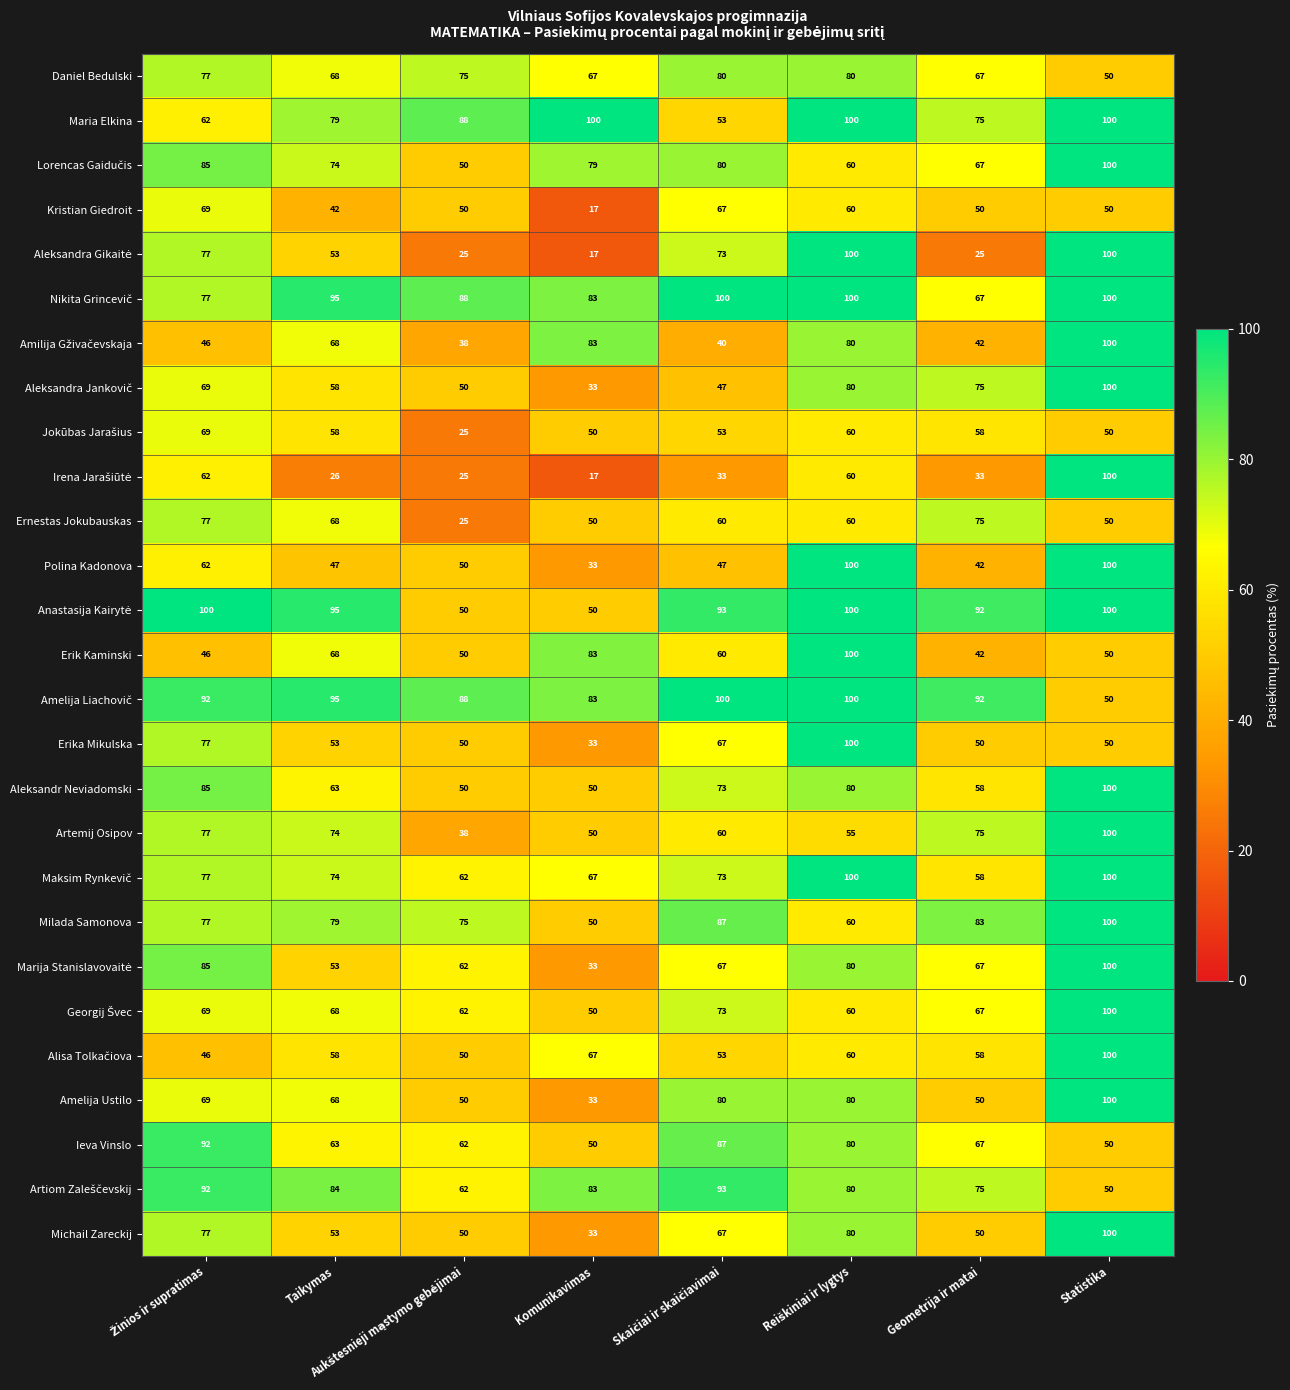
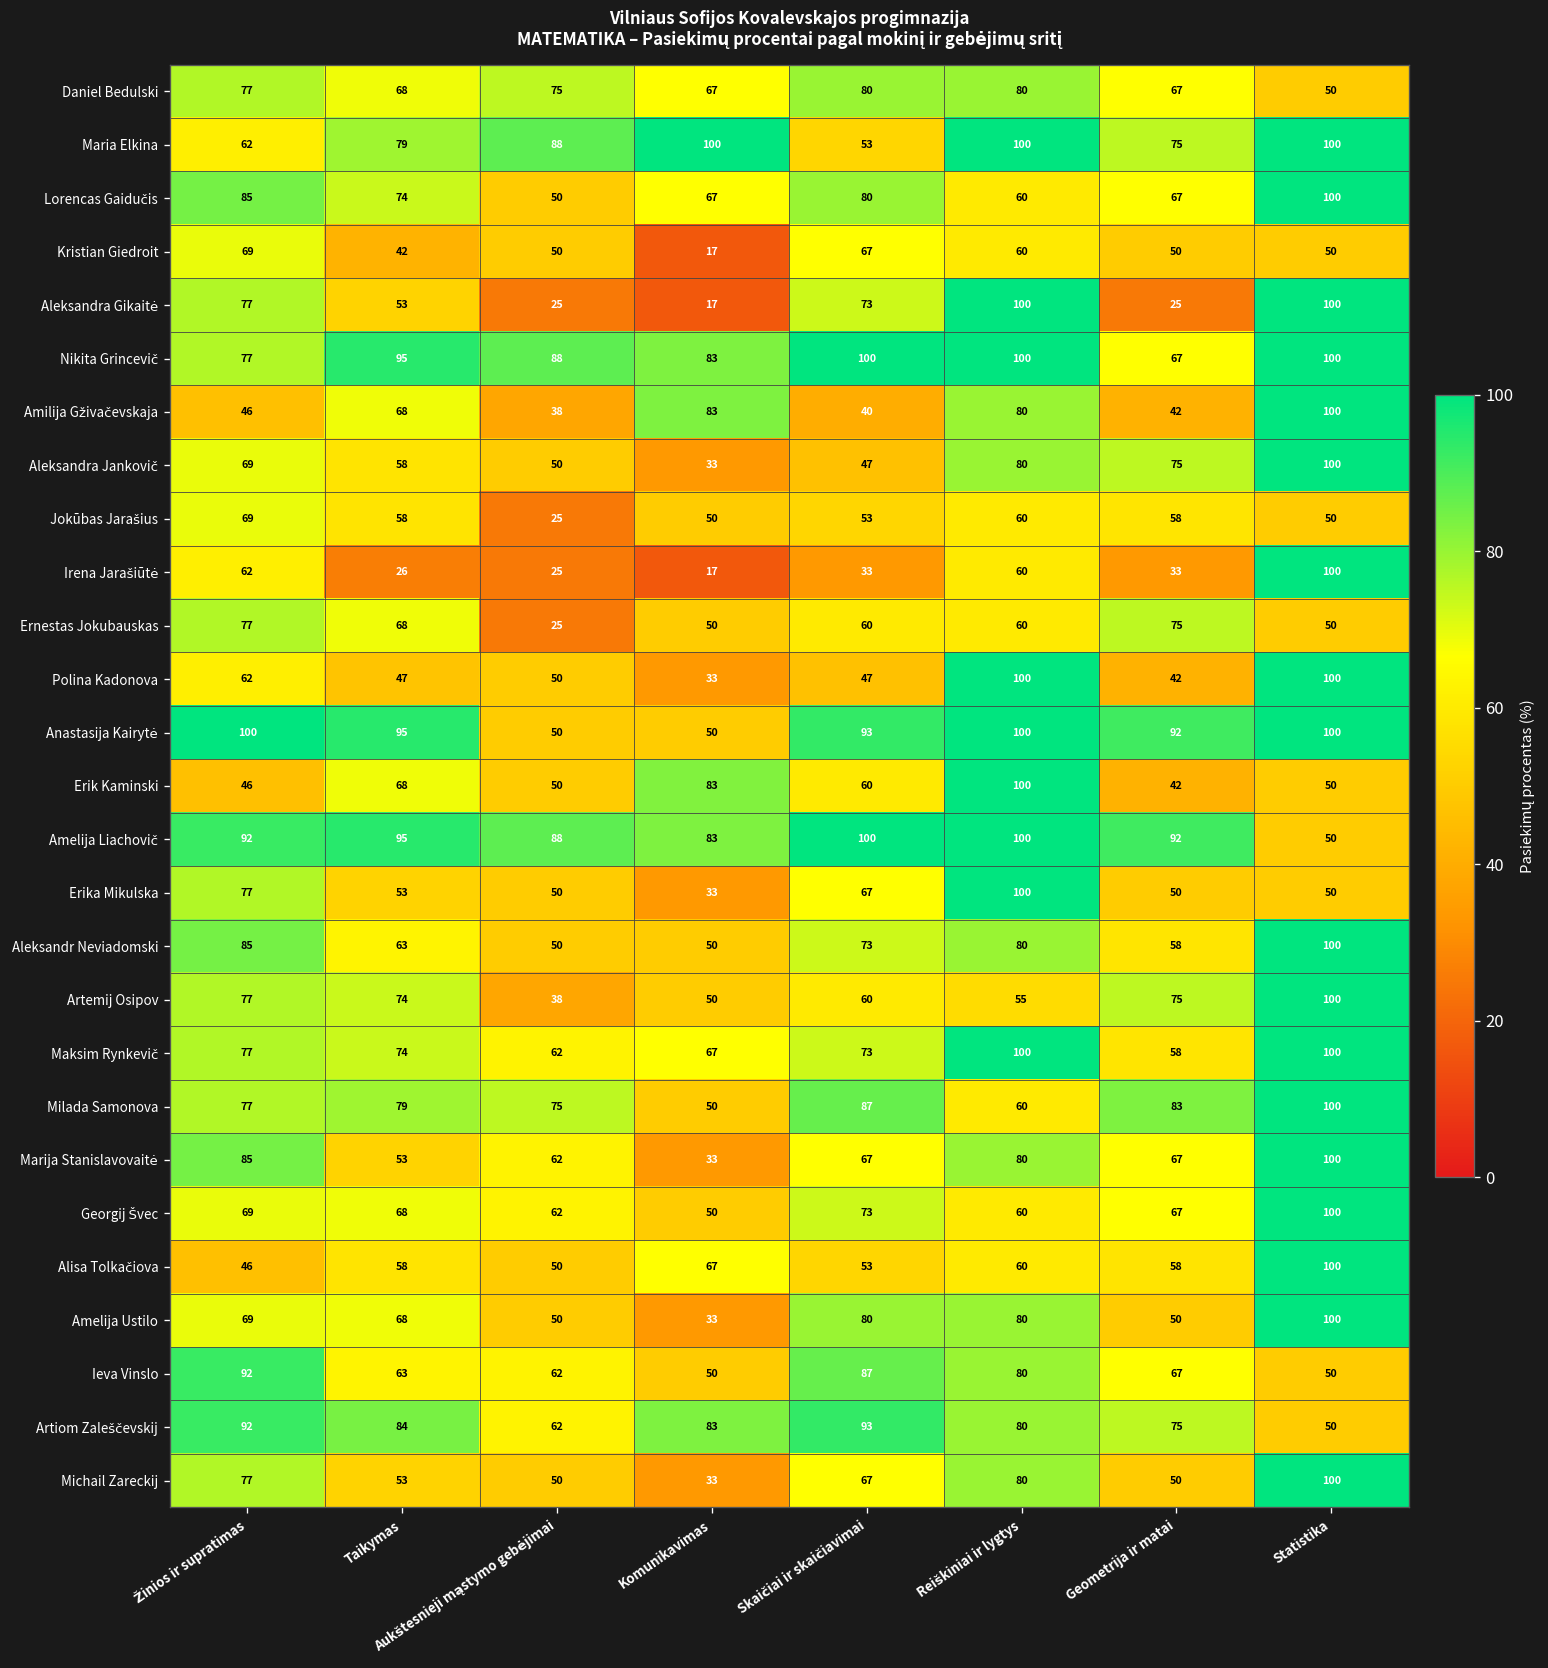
  {
    "Lorencas Gaidučis": {
      "Žinios ir supratimas": 85,
      "Taikymas": 74,
      "Aukštesnieji mąstymo gebėjimai": 50,
-     "Komunikavimas": 79,
+     "Komunikavimas": 67,
      "Skaičiai ir skaičiavimai": 80,
      "Reiškiniai ir lygtys": 60,
      "Geometrija ir matai": 67,
      "Statistika": 100
    }
  }
